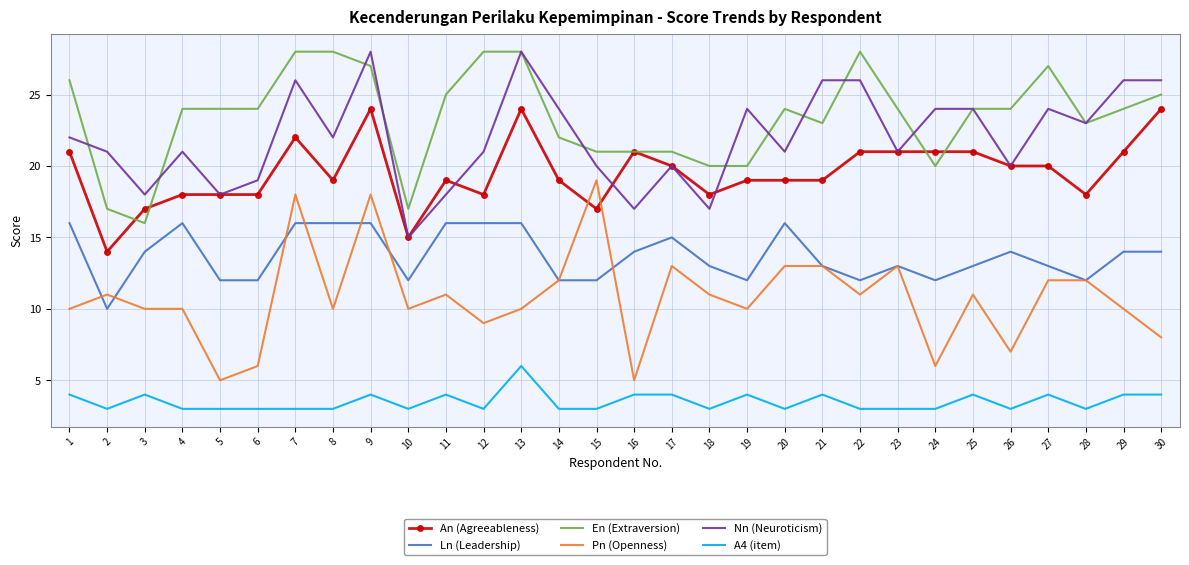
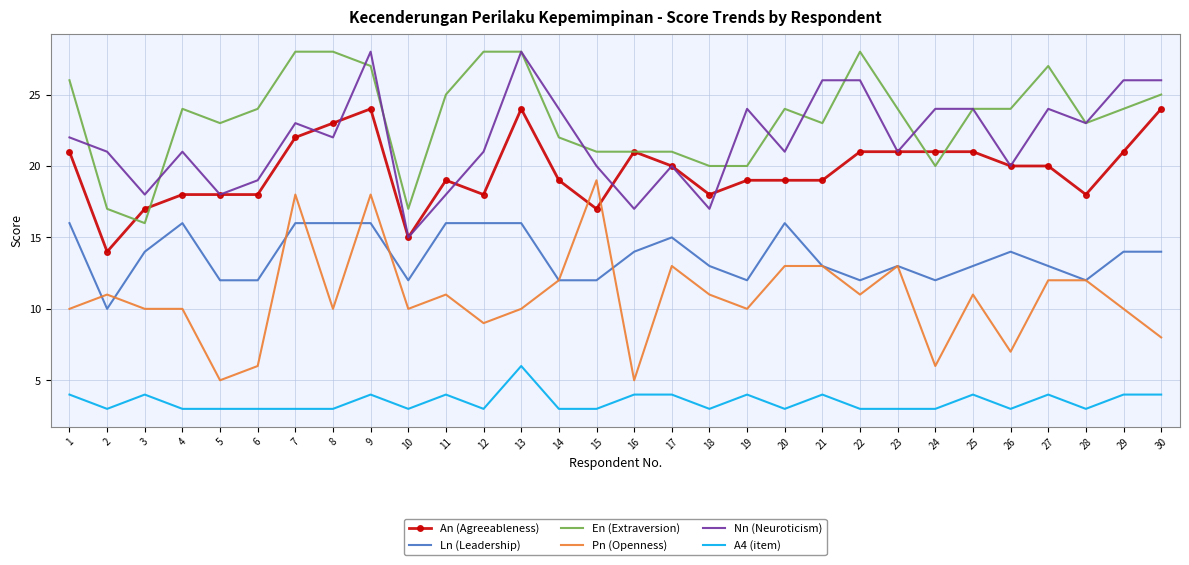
  {
    "An (Agreeableness)": {
      "1": 21,
      "2": 14,
      "3": 17,
      "4": 18,
      "6": 18,
      "7": 22,
-     "8": 19,
+     "8": 23,
      "9": 24,
      "11": 19,
      "12": 18,
      "13": 24,
      "14": 19,
      "15": 17,
      "18": 18,
      "19": 19,
      "20": 19,
      "21": 19,
      "22": 21,
      "24": 21,
      "25": 21,
      "27": 20,
      "28": 18,
      "29": 21,
      "30": 24
    },
    "Ln (Leadership)": {
      "1": 16,
      "2": 10,
      "3": 14,
      "4": 16,
      "5": 12,
      "6": 12,
      "7": 16,
      "8": 16,
      "9": 16,
      "10": 12,
      "11": 16,
      "12": 16,
      "13": 16,
      "15": 12,
      "16": 14,
      "17": 15,
      "18": 13,
      "19": 12,
      "20": 16,
      "22": 12,
      "24": 12,
      "25": 13,
      "26": 14,
      "27": 13,
      "29": 14,
      "30": 14
    },
    "En (Extraversion)": {
      "1": 26,
      "2": 17,
      "3": 16,
      "4": 24,
-     "5": 24,
+     "5": 23,
      "6": 24,
      "7": 28,
      "8": 28,
      "9": 27,
      "10": 17,
      "11": 25,
      "12": 28,
      "14": 22,
      "15": 21,
      "17": 21,
      "18": 20,
      "19": 20,
      "20": 24,
      "21": 23,
      "22": 28,
      "23": 24,
      "24": 20,
      "26": 24,
      "27": 27,
      "29": 24,
      "30": 25
    },
    "Pn (Openness)": {
      "1": 10,
      "2": 11,
      "3": 10,
      "4": 10,
      "5": 5,
      "6": 6,
      "7": 18,
      "8": 10,
      "9": 18,
      "10": 10,
      "11": 11,
      "12": 9,
      "13": 10,
      "15": 19,
      "16": 5,
      "17": 13,
      "18": 11,
      "19": 10,
      "20": 13,
      "22": 11,
      "24": 6,
      "25": 11,
      "26": 7,
      "27": 12,
      "29": 10,
      "30": 8
    },
    "Nn (Neuroticism)": {
      "1": 22,
      "2": 21,
      "3": 18,
      "4": 21,
      "6": 19,
-     "7": 26,
+     "7": 23,
      "8": 22,
      "9": 28,
      "11": 18,
      "12": 21,
      "14": 24,
      "15": 20,
      "16": 17,
      "18": 17,
      "19": 24,
      "20": 21,
      "21": 26,
      "22": 26,
      "24": 24,
      "27": 24,
      "29": 26,
      "30": 26
    },
    "A4 (item)": {
      "1": 4,
      "2": 3,
      "3": 4,
      "4": 3,
      "5": 3,
      "6": 3,
      "7": 3,
      "8": 3,
      "9": 4,
      "10": 3,
      "11": 4,
      "12": 3,
      "13": 6,
      "14": 3,
      "15": 3,
      "16": 4,
      "17": 4,
      "18": 3,
      "19": 4,
      "20": 3,
      "21": 4,
      "22": 3,
      "23": 3,
      "24": 3,
      "25": 4,
      "26": 3,
      "27": 4,
      "28": 3,
      "29": 4,
      "30": 4
    }
  }
